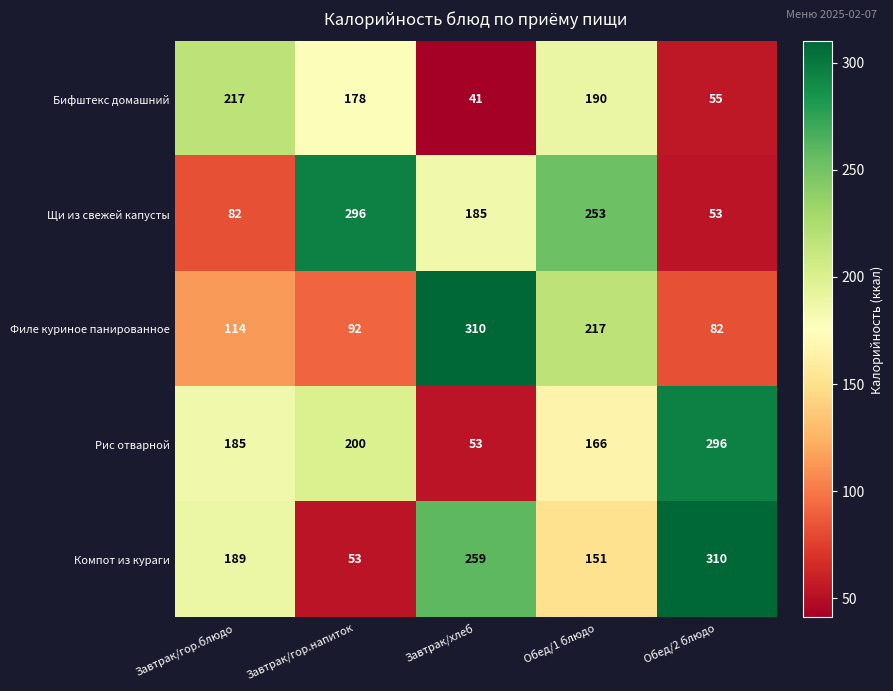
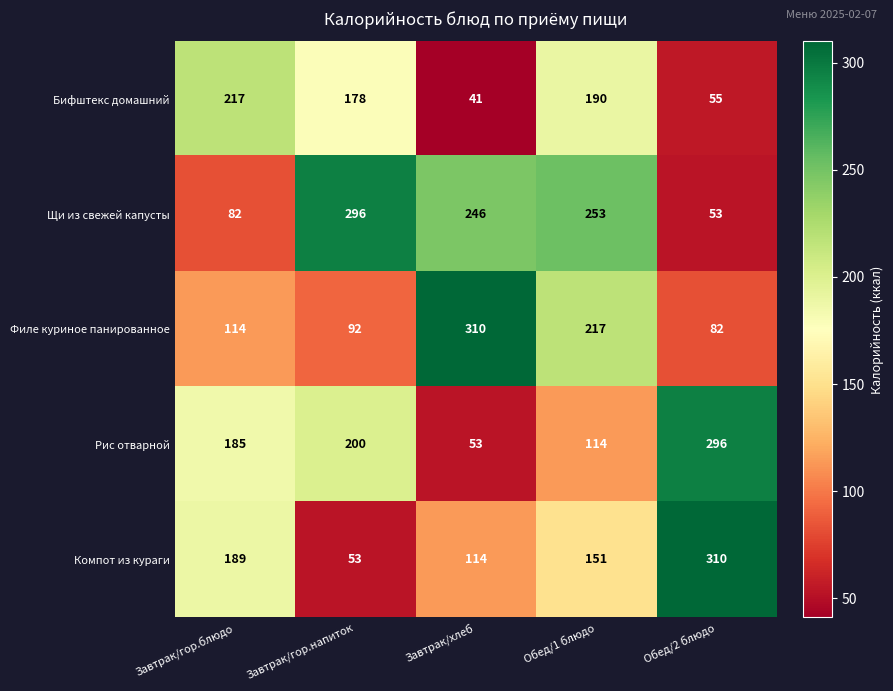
  {
    "Бифштекс домашний": {
      "Завтрак/гор.блюдо": 217,
      "Завтрак/гор.напиток": 178,
      "Завтрак/хлеб": 41,
      "Обед/1 блюдо": 190,
      "Обед/2 блюдо": 55
    },
    "Щи из свежей капусты": {
      "Завтрак/гор.блюдо": 82,
      "Завтрак/гор.напиток": 296,
-     "Завтрак/хлеб": 185,
+     "Завтрак/хлеб": 246,
      "Обед/1 блюдо": 253,
      "Обед/2 блюдо": 53
    },
    "Филе куриное панированное": {
      "Завтрак/гор.блюдо": 114,
      "Завтрак/гор.напиток": 92,
      "Завтрак/хлеб": 310,
      "Обед/1 блюдо": 217,
      "Обед/2 блюдо": 82
    },
    "Рис отварной": {
      "Завтрак/гор.блюдо": 185,
      "Завтрак/гор.напиток": 200,
      "Завтрак/хлеб": 53,
-     "Обед/1 блюдо": 166,
+     "Обед/1 блюдо": 114,
      "Обед/2 блюдо": 296
    },
    "Компот из кураги": {
      "Завтрак/гор.блюдо": 189,
      "Завтрак/гор.напиток": 53,
-     "Завтрак/хлеб": 259,
+     "Завтрак/хлеб": 114,
      "Обед/1 блюдо": 151,
      "Обед/2 блюдо": 310
    }
  }
